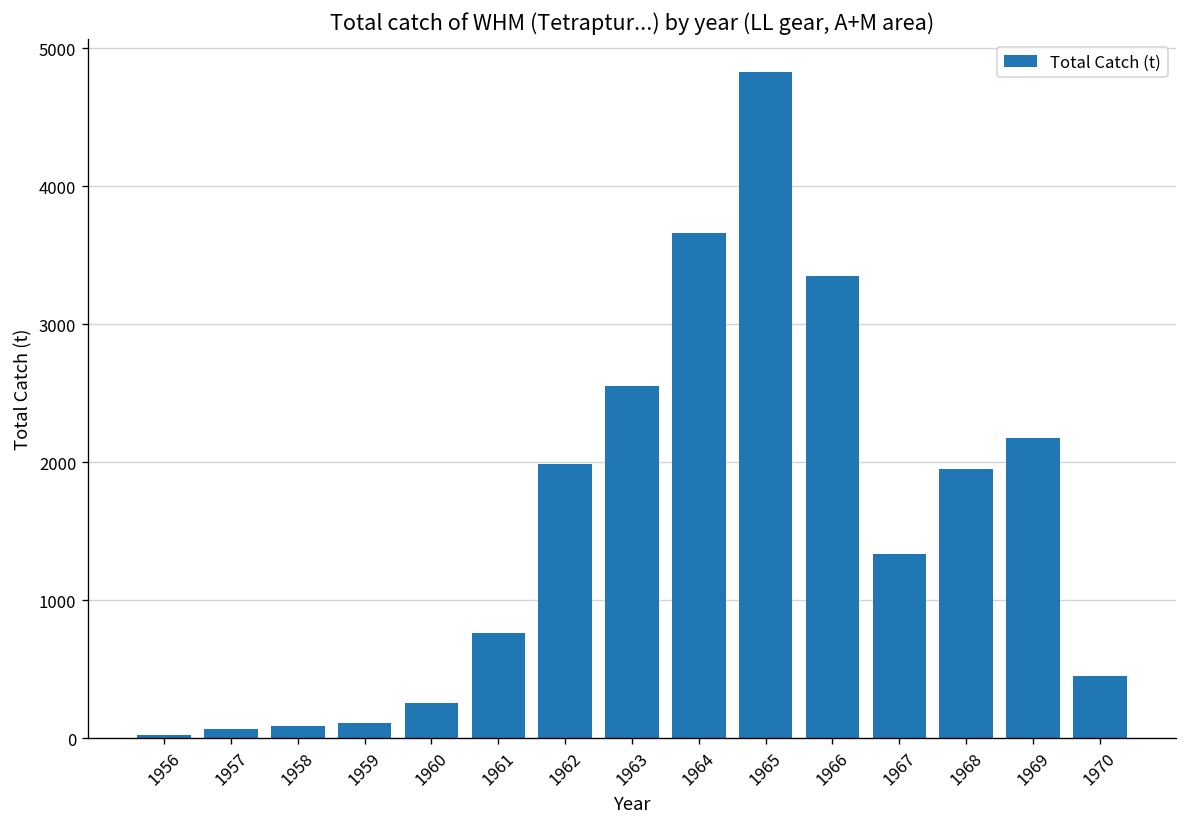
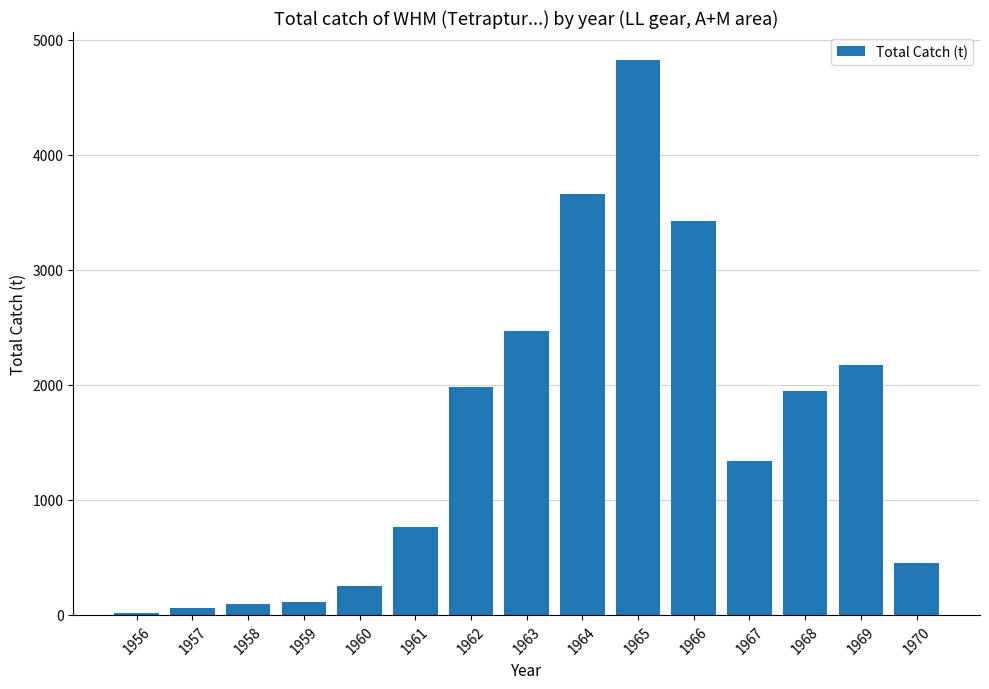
  {
    "1957": 60,
    "1958": 90,
    "1959": 110,
    "1960": 250,
    "1961": 760,
    "1962": 1990,
-   "1963": 2550,
+   "1963": 2470,
    "1964": 3660,
    "1965": 4830,
-   "1966": 3350,
+   "1966": 3430,
    "1967": 1340,
    "1968": 1950,
    "1969": 2170,
    "1970": 450
  }
